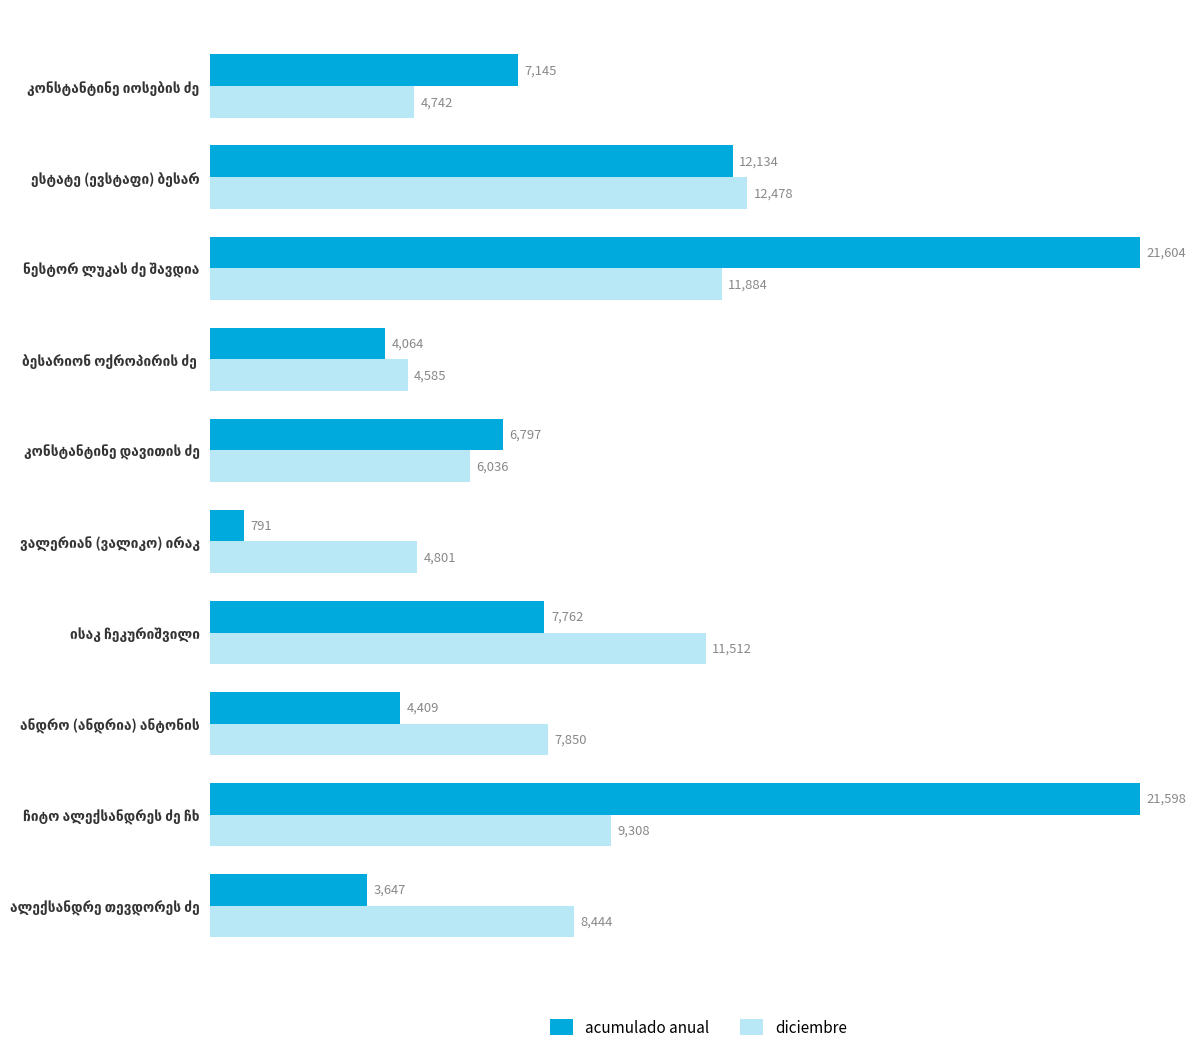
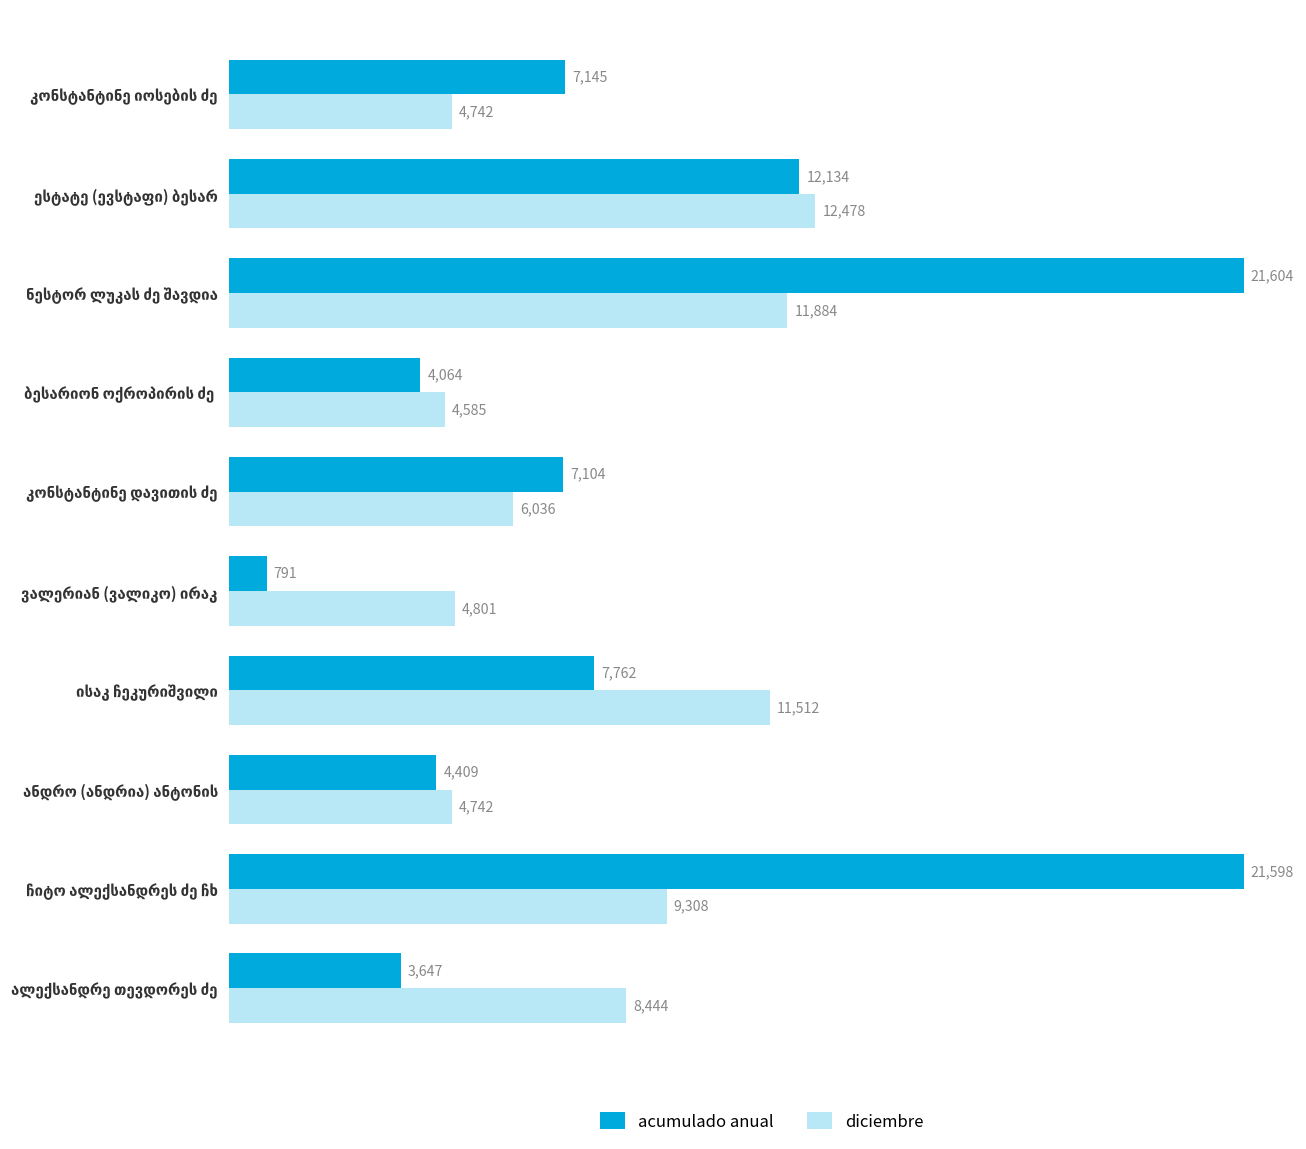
  {
    "acumulado anual": {
      "კონსტანტინე იოსების ძე": "7,145",
      "ესტატე (ევსტაფი) ბესარ": "12,134",
      "ნესტორ ლუკას ძე შავდია": "21,604",
      "ბესარიონ ოქროპირის ძე": "4,064",
-     "კონსტანტინე დავითის ძე": "6,797",
+     "კონსტანტინე დავითის ძე": "7,104",
      "ვალერიან (ვალიკო) ირაკ": "791",
      "ისაკ ჩეკურიშვილი": "7,762",
      "ანდრო (ანდრია) ანტონის": "4,409",
      "ჩიტო ალექსანდრეს ძე ჩხ": "21,598",
      "ალექსანდრე თევდორეს ძე": "3,647"
    },
    "diciembre": {
      "კონსტანტინე იოსების ძე": "4,742",
      "ესტატე (ევსტაფი) ბესარ": "12,478",
      "ნესტორ ლუკას ძე შავდია": "11,884",
      "ბესარიონ ოქროპირის ძე": "4,585",
      "კონსტანტინე დავითის ძე": "6,036",
      "ვალერიან (ვალიკო) ირაკ": "4,801",
      "ისაკ ჩეკურიშვილი": "11,512",
-     "ანდრო (ანდრია) ანტონის": "7,850",
+     "ანდრო (ანდრია) ანტონის": "4,742",
      "ჩიტო ალექსანდრეს ძე ჩხ": "9,308",
      "ალექსანდრე თევდორეს ძე": "8,444"
    }
  }
